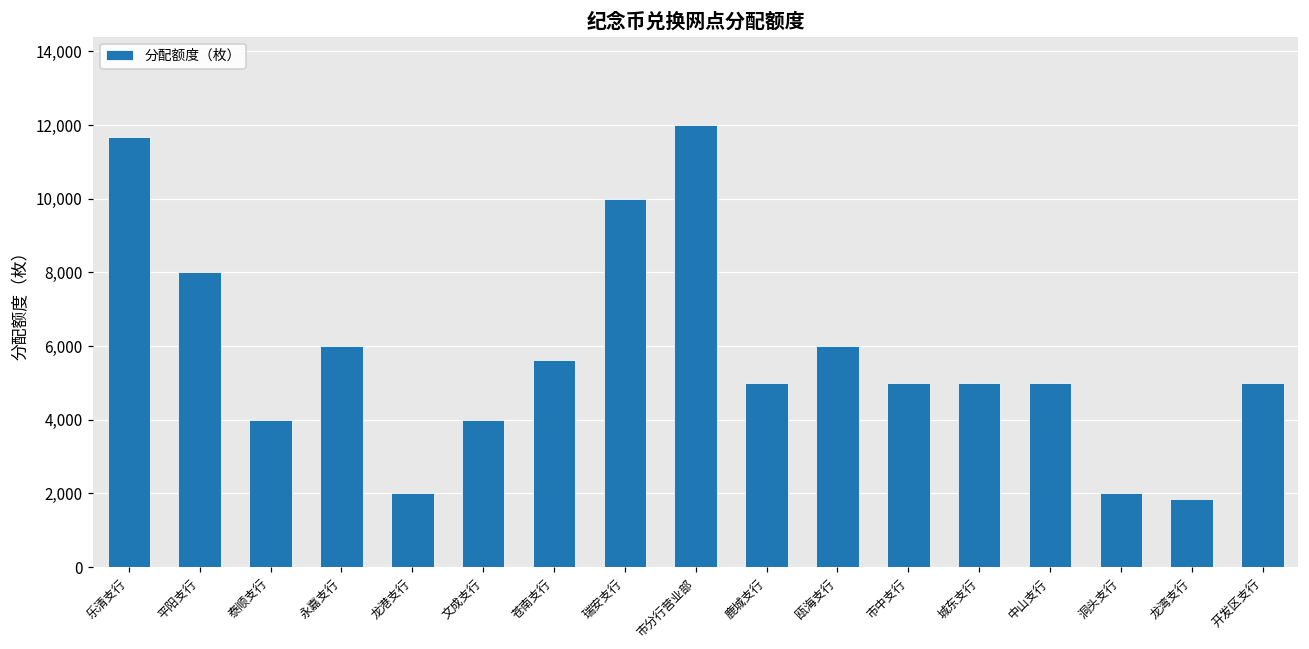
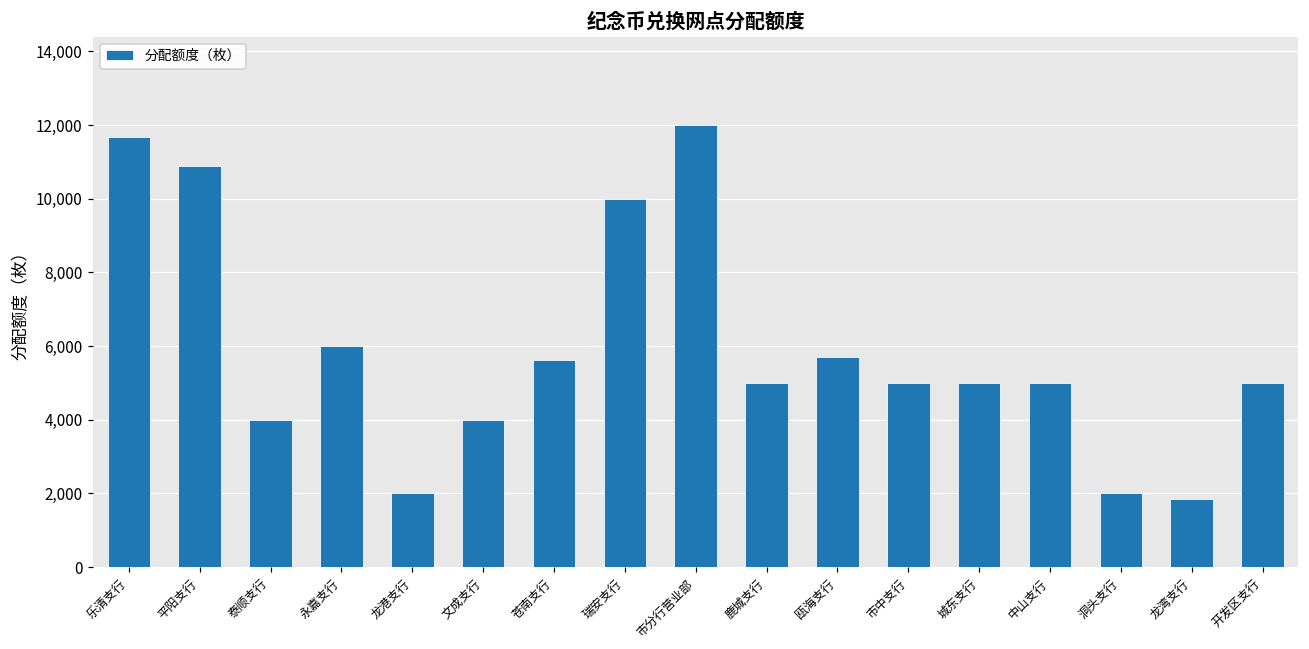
  {
    "乐清支行": "11,700",
-   "平阳支行": "8,000",
+   "平阳支行": "10,900",
    "泰顺支行": "4,000",
    "永嘉支行": "6,000",
    "龙港支行": "2,000",
    "文成支行": "4,000",
    "苍南支行": "5,600",
    "瑞安支行": "10,000",
    "市分行营业部": "12,000",
    "鹿城支行": "5,000",
-   "瓯海支行": "6,000",
+   "瓯海支行": "5,700",
    "市中支行": "5,000",
    "城东支行": "5,000",
    "中山支行": "5,000",
    "洞头支行": "2,000",
    "龙湾支行": "1,800",
    "开发区支行": "5,000"
  }
